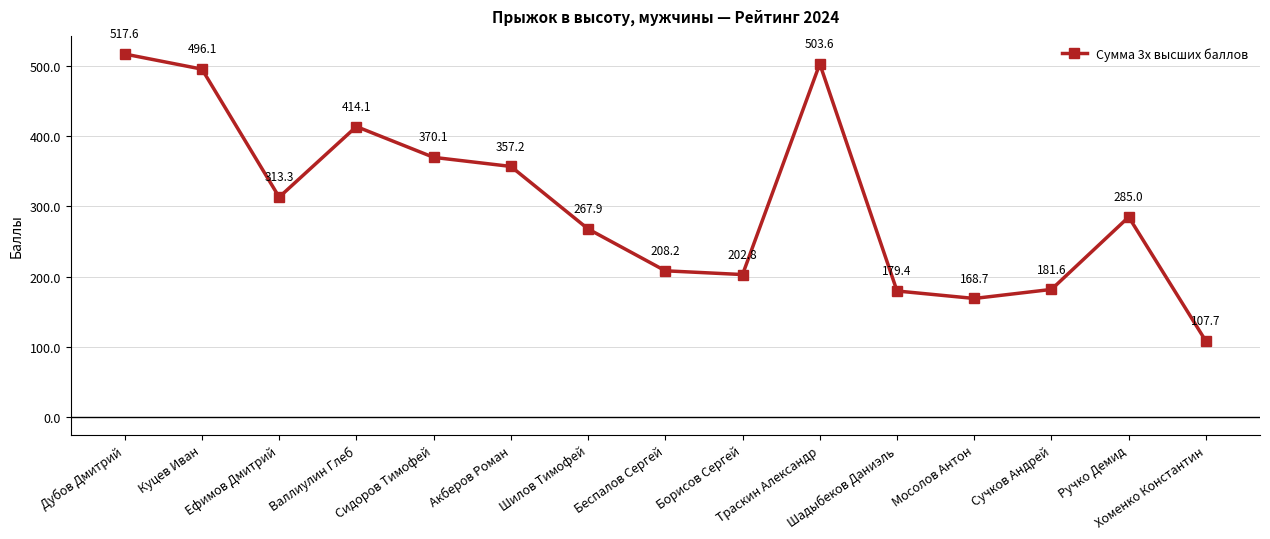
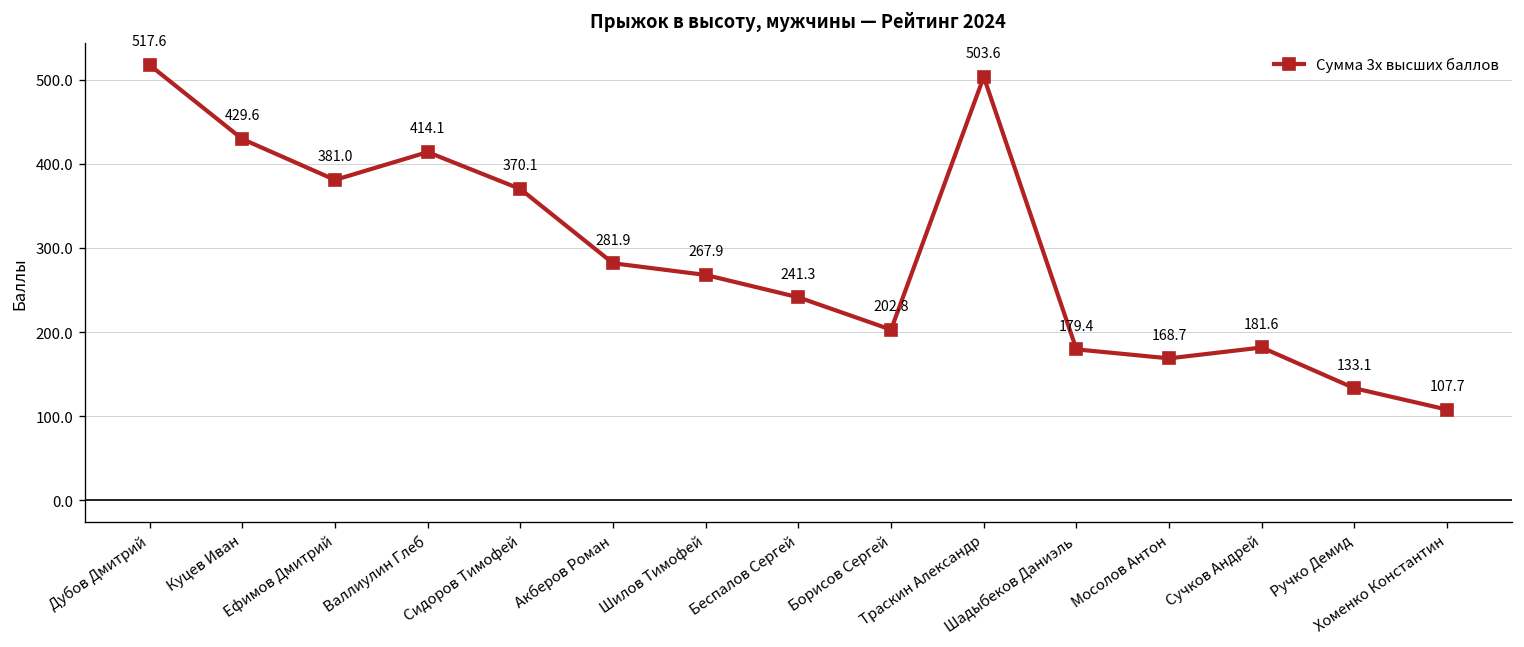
  {
    "Дубов Дмитрий": 517.6,
-   "Куцев Иван": 496.1,
-   "Ефимов Дмитрий": 313.3,
+   "Куцев Иван": 429.6,
+   "Ефимов Дмитрий": 381.0,
    "Валлиулин Глеб": 414.1,
    "Сидоров Тимофей": 370.1,
-   "Акберов Роман": 357.2,
+   "Акберов Роман": 281.9,
    "Шилов Тимофей": 267.9,
-   "Беспалов Сергей": 208.2,
+   "Беспалов Сергей": 241.3,
    "Борисов Сергей": 202.8,
    "Траскин Александр": 503.6,
    "Шадыбеков Даниэль": 179.4,
    "Мосолов Антон": 168.7,
    "Сучков Андрей": 181.6,
-   "Ручко Демид": 285.0,
+   "Ручко Демид": 133.1,
    "Хоменко Константин": 107.7
  }
